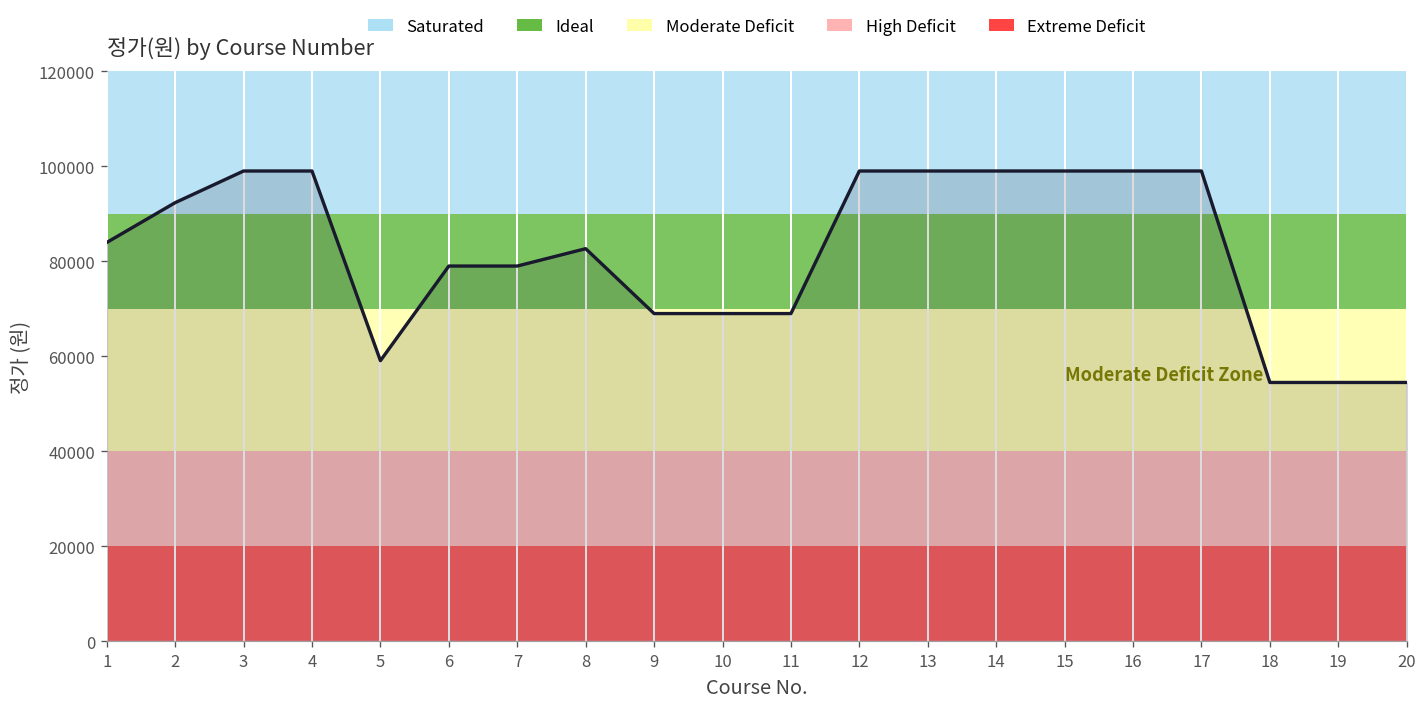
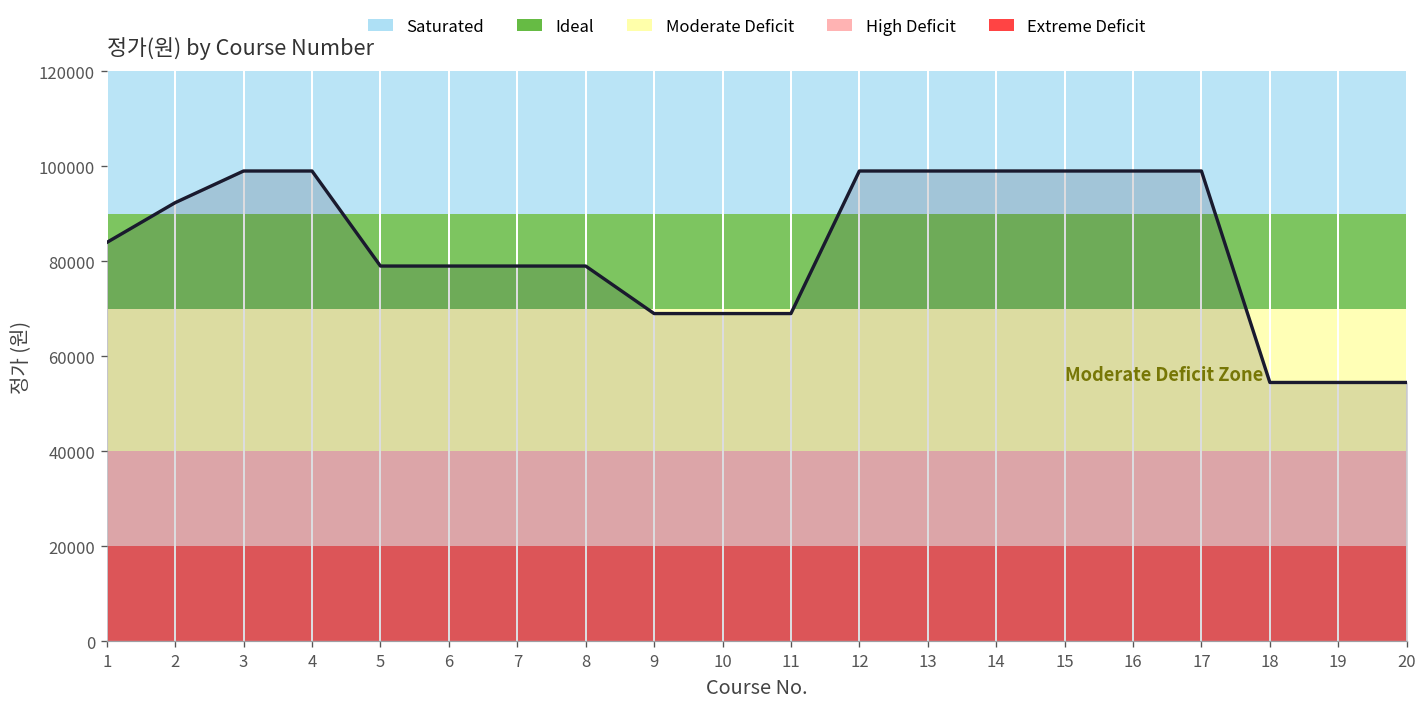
  {
    "1": 84000,
    "2": 92000,
    "3": 99000,
    "4": 99000,
-   "5": 59000,
+   "5": 79000,
    "6": 79000,
    "7": 79000,
-   "8": 83000,
+   "8": 79000,
    "9": 69000,
    "10": 69000,
    "11": 69000,
    "12": 99000,
    "13": 99000,
    "14": 99000,
    "15": 99000,
    "16": 99000,
    "17": 99000,
    "18": 55000,
    "19": 55000,
    "20": 55000
  }
